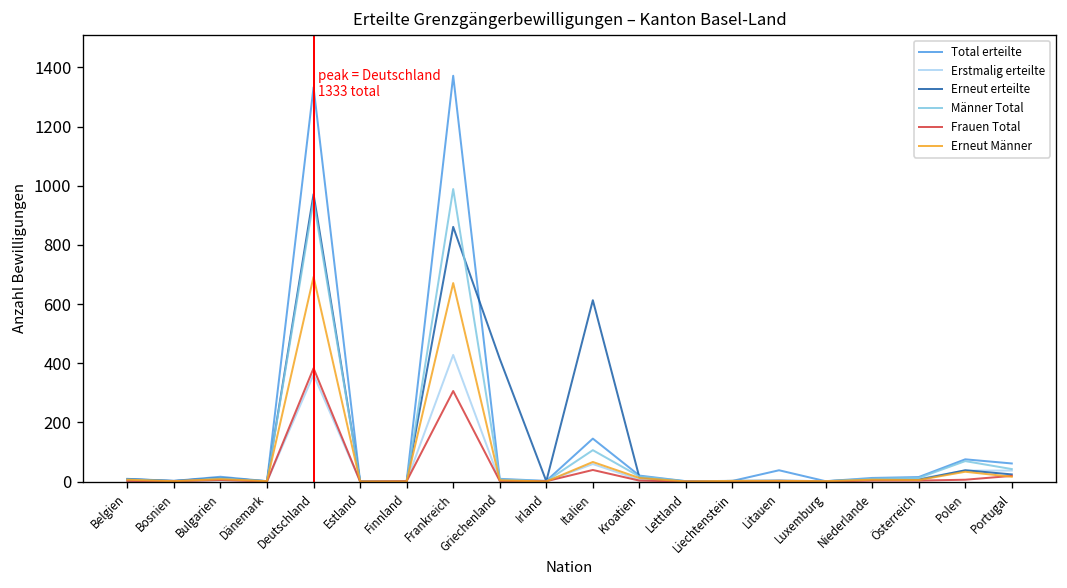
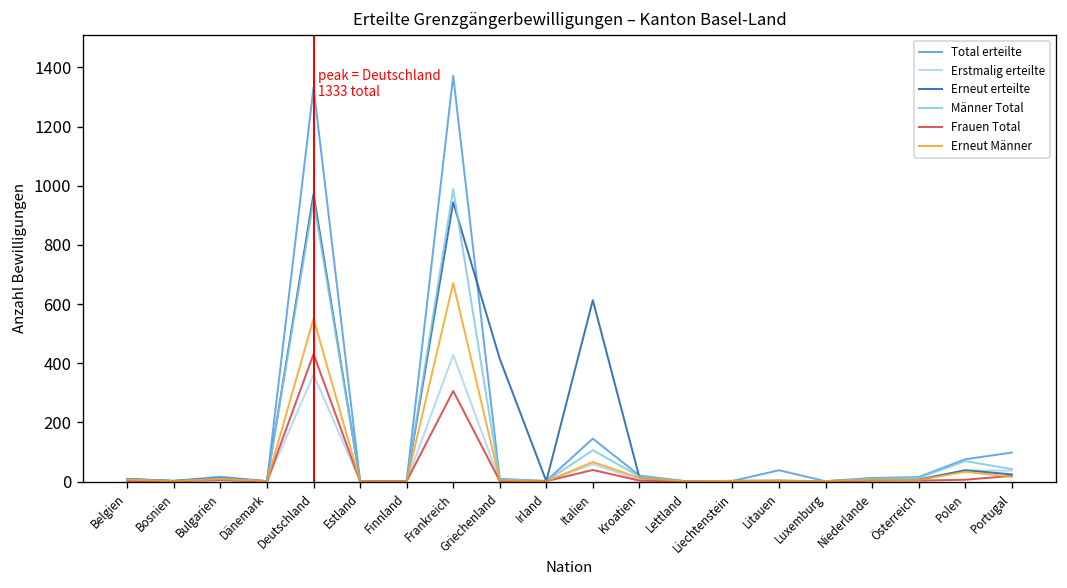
  {
    "Total erteilte": {
      "Frankreich": 1370,
      "Italien": 150,
      "Litauen": 40,
-     "Portugal": 60
+     "Portugal": 100
    },
    "Erneut erteilte": {
      "Deutschland": 970,
-     "Frankreich": 860,
+     "Frankreich": 940,
      "Griechenland": 420,
      "Italien": 610
    },
    "Frauen Total": {
-     "Deutschland": 380,
+     "Deutschland": 430,
      "Frankreich": 310,
      "Italien": 40,
      "Polen": 10
    },
    "Erneut Männer": {
-     "Deutschland": 690,
+     "Deutschland": 550,
      "Frankreich": 670
    }
  }
